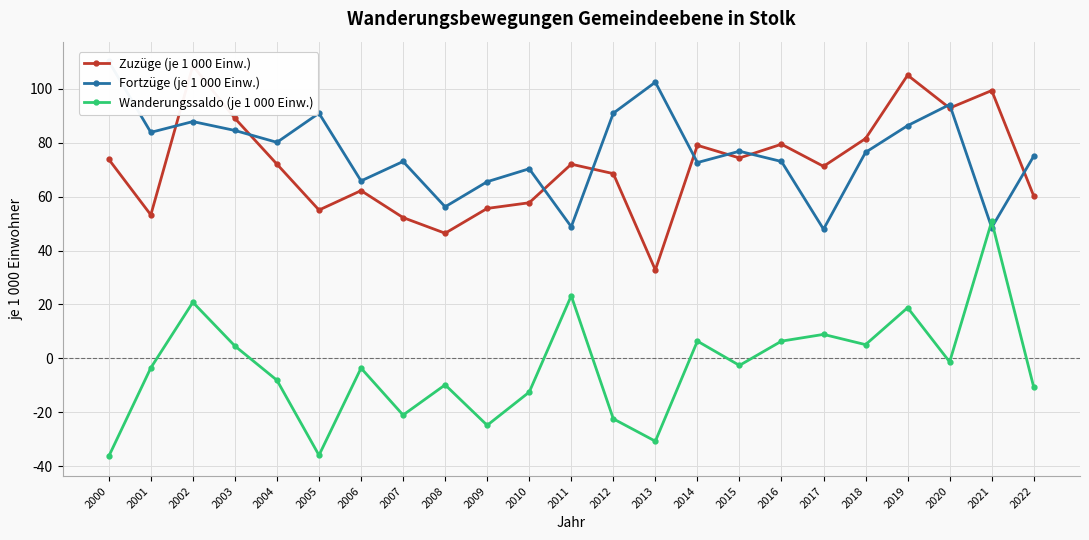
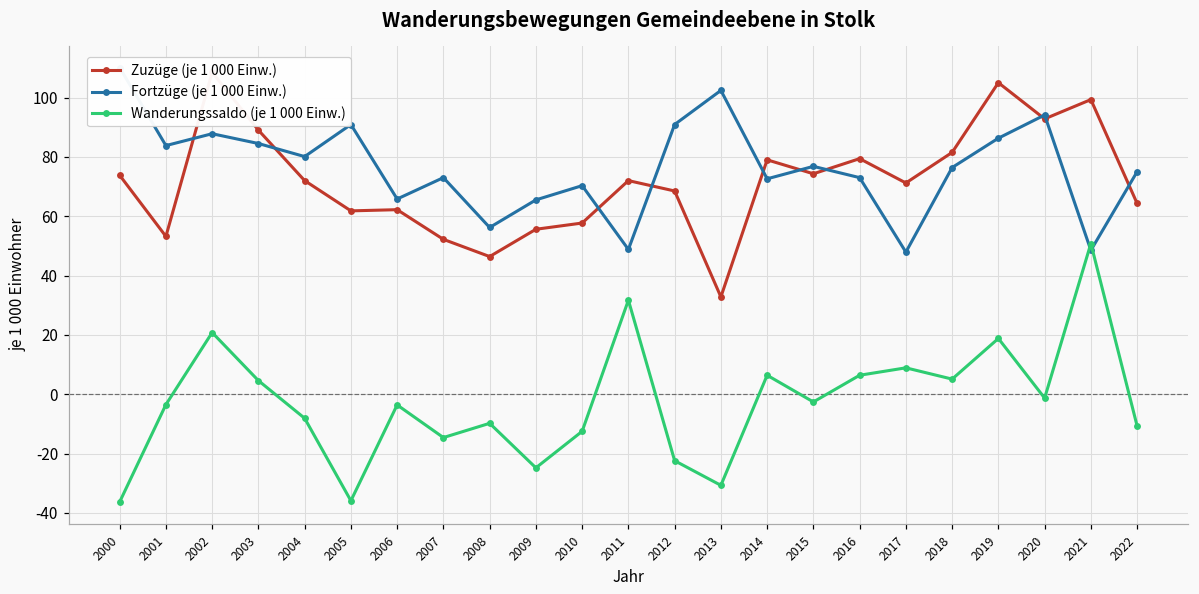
  {
    "Zuzüge (je 1 000 Einw.)": {
      "2000": 74,
      "2001": 53,
      "2003": 89,
      "2004": 72,
-     "2005": 55,
+     "2005": 62,
      "2006": 62,
      "2007": 52,
      "2008": 46,
      "2009": 56,
      "2010": 58,
      "2011": 72,
      "2012": 69,
      "2013": 33,
      "2014": 79,
      "2015": 74,
      "2016": 79,
      "2017": 71,
      "2018": 82,
      "2019": 105,
      "2020": 93,
      "2021": 99,
-     "2022": 60
+     "2022": 64
    },
    "Fortzüge (je 1 000 Einw.)": {
      "2001": 84,
      "2002": 88,
      "2003": 85,
      "2004": 80,
      "2005": 91,
      "2006": 66,
      "2007": 73,
      "2008": 56,
      "2009": 66,
      "2010": 70,
      "2011": 49,
      "2012": 91,
      "2013": 102,
      "2014": 73,
      "2015": 77,
      "2016": 73,
      "2017": 48,
      "2018": 76,
      "2019": 86,
      "2020": 94,
      "2021": 49,
      "2022": 75
    },
    "Wanderungssaldo (je 1 000 Einw.)": {
      "2000": -36,
      "2001": -4,
      "2002": 21,
      "2003": 5,
      "2004": -8,
      "2005": -36,
      "2006": -4,
-     "2007": -21,
+     "2007": -15,
      "2008": -10,
      "2009": -25,
      "2010": -13,
-     "2011": 23,
+     "2011": 32,
      "2012": -22,
      "2013": -31,
      "2014": 6,
      "2015": -3,
      "2016": 6,
      "2017": 9,
      "2018": 5,
      "2019": 19,
      "2020": -1,
      "2021": 51,
      "2022": -11
    }
  }
